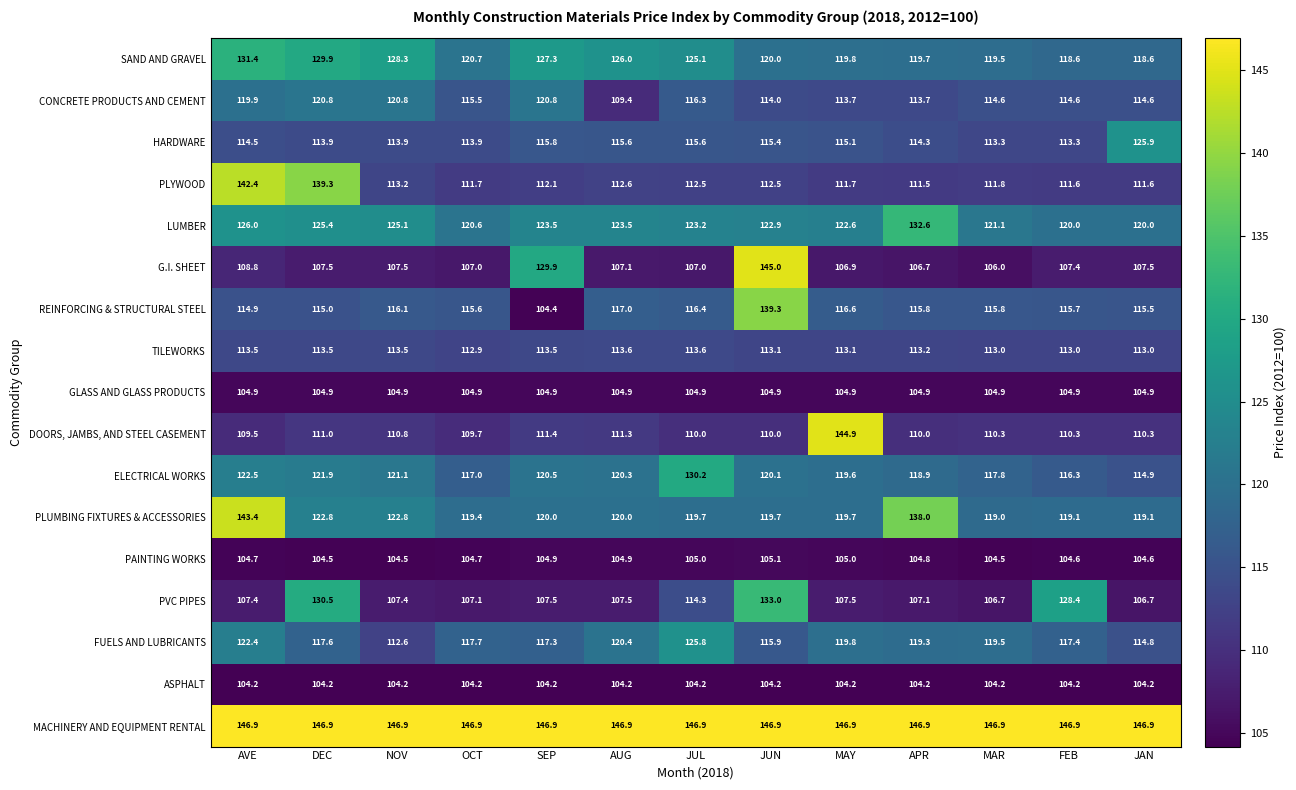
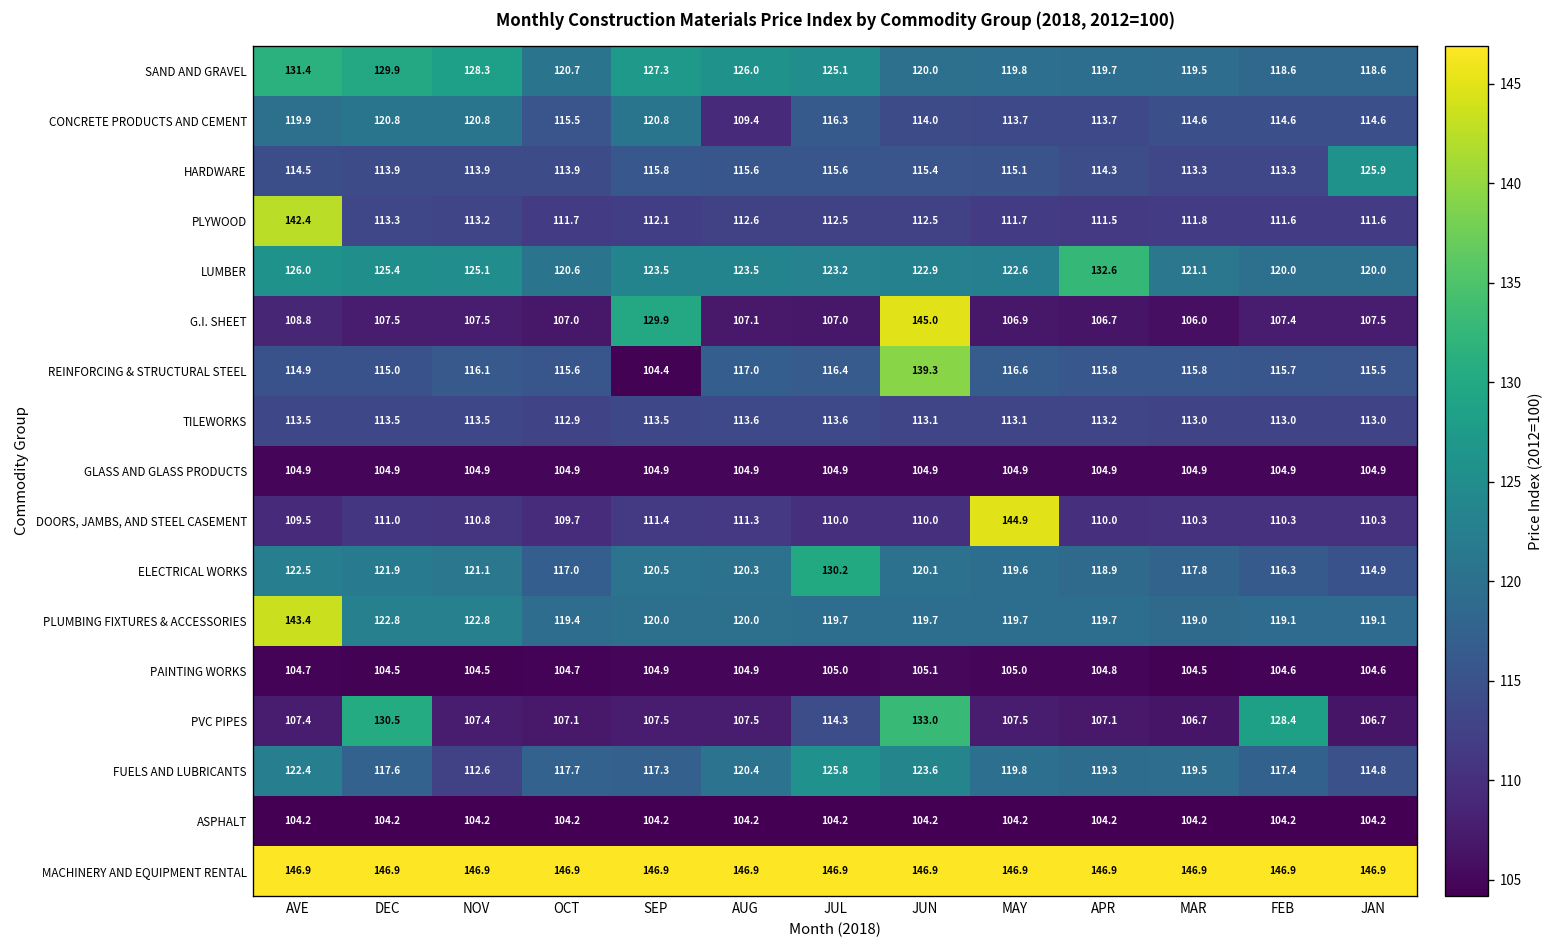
  {
    "PLYWOOD": {
      "AVE": 142.4,
-     "DEC": 139.3,
+     "DEC": 113.3,
      "NOV": 113.2,
      "OCT": 111.7,
      "SEP": 112.1,
      "AUG": 112.6,
      "JUL": 112.5,
      "JUN": 112.5,
      "MAY": 111.7,
      "APR": 111.5,
      "MAR": 111.8,
      "FEB": 111.6,
      "JAN": 111.6
    },
    "PLUMBING FIXTURES & ACCESSORIES": {
      "AVE": 143.4,
      "DEC": 122.8,
      "NOV": 122.8,
      "OCT": 119.4,
      "SEP": 120.0,
      "AUG": 120.0,
      "JUL": 119.7,
      "JUN": 119.7,
      "MAY": 119.7,
-     "APR": 138.0,
+     "APR": 119.7,
      "MAR": 119.0,
      "FEB": 119.1,
      "JAN": 119.1
    },
    "FUELS AND LUBRICANTS": {
      "AVE": 122.4,
      "DEC": 117.6,
      "NOV": 112.6,
      "OCT": 117.7,
      "SEP": 117.3,
      "AUG": 120.4,
      "JUL": 125.8,
-     "JUN": 115.9,
+     "JUN": 123.6,
      "MAY": 119.8,
      "APR": 119.3,
      "MAR": 119.5,
      "FEB": 117.4,
      "JAN": 114.8
    }
  }
